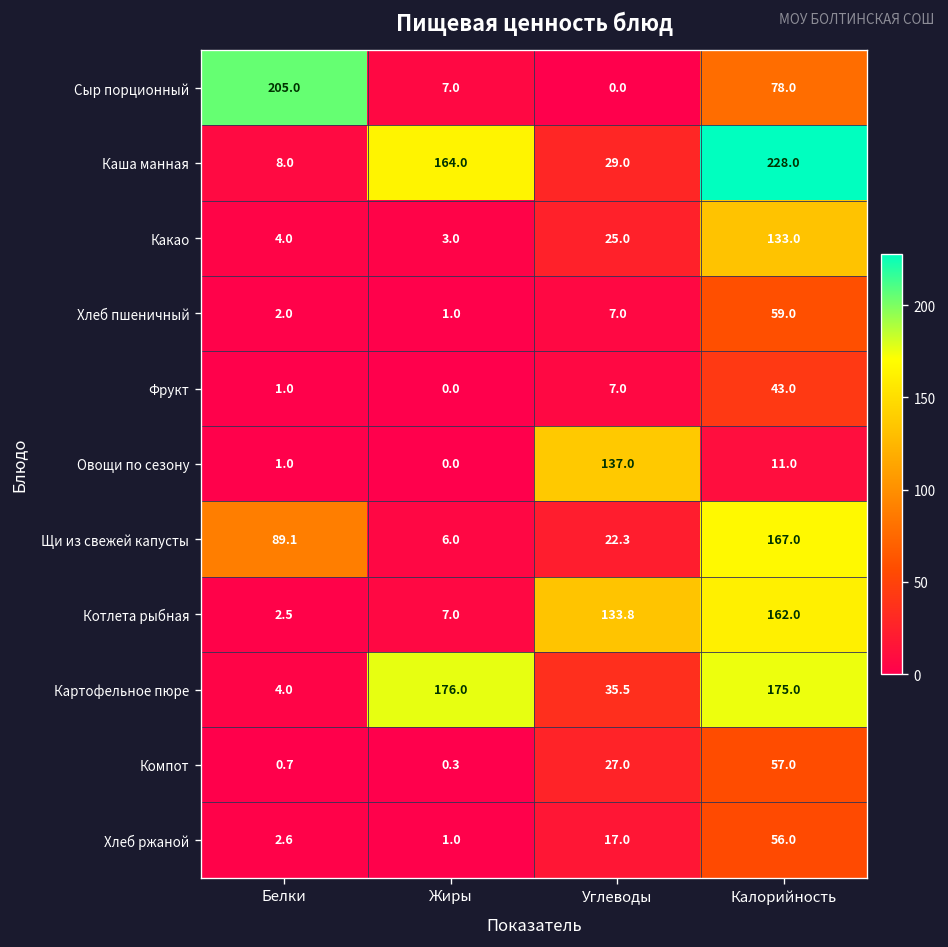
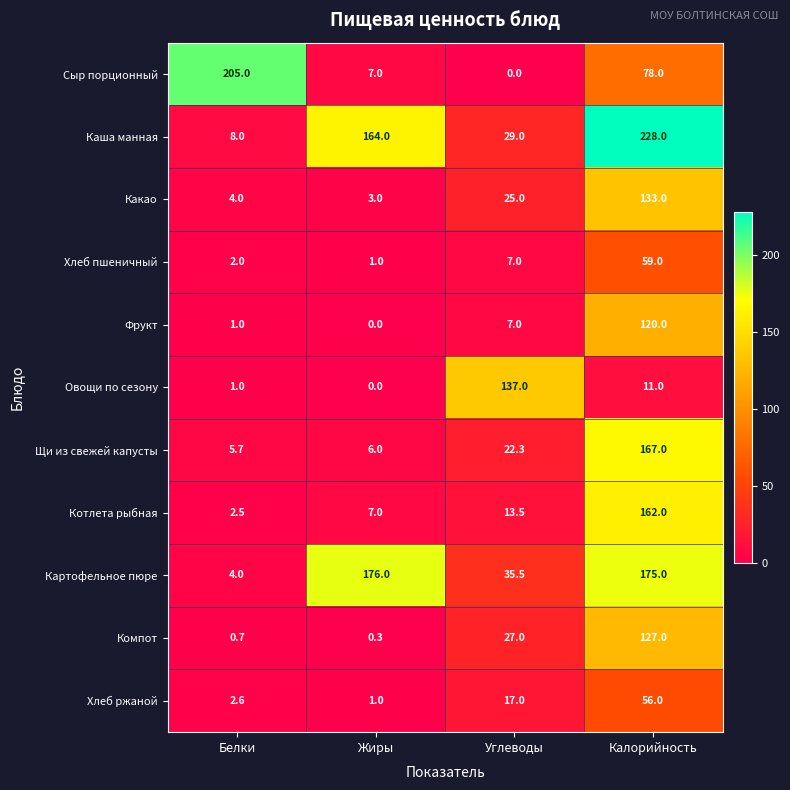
  {
    "Сыр порционный": {
      "Белки": 205.0,
      "Жиры": 7.0,
      "Углеводы": 0.0,
      "Калорийность": 78.0
    },
    "Каша манная": {
      "Белки": 8.0,
      "Жиры": 164.0,
      "Углеводы": 29.0,
      "Калорийность": 228.0
    },
    "Какао": {
      "Белки": 4.0,
      "Жиры": 3.0,
      "Углеводы": 25.0,
      "Калорийность": 133.0
    },
    "Хлеб пшеничный": {
      "Белки": 2.0,
      "Жиры": 1.0,
      "Углеводы": 7.0,
      "Калорийность": 59.0
    },
    "Фрукт": {
      "Белки": 1.0,
      "Жиры": 0.0,
      "Углеводы": 7.0,
-     "Калорийность": 43.0
+     "Калорийность": 120.0
    },
    "Овощи по сезону": {
      "Белки": 1.0,
      "Жиры": 0.0,
      "Углеводы": 137.0,
      "Калорийность": 11.0
    },
    "Щи из свежей капусты": {
-     "Белки": 89.1,
+     "Белки": 5.7,
      "Жиры": 6.0,
      "Углеводы": 22.3,
      "Калорийность": 167.0
    },
    "Котлета рыбная": {
      "Белки": 2.5,
      "Жиры": 7.0,
-     "Углеводы": 133.8,
+     "Углеводы": 13.5,
      "Калорийность": 162.0
    },
    "Картофельное пюре": {
      "Белки": 4.0,
      "Жиры": 176.0,
      "Углеводы": 35.5,
      "Калорийность": 175.0
    },
    "Компот": {
      "Белки": 0.7,
      "Жиры": 0.3,
      "Углеводы": 27.0,
-     "Калорийность": 57.0
+     "Калорийность": 127.0
    },
    "Хлеб ржаной": {
      "Белки": 2.6,
      "Жиры": 1.0,
      "Углеводы": 17.0,
      "Калорийность": 56.0
    }
  }
